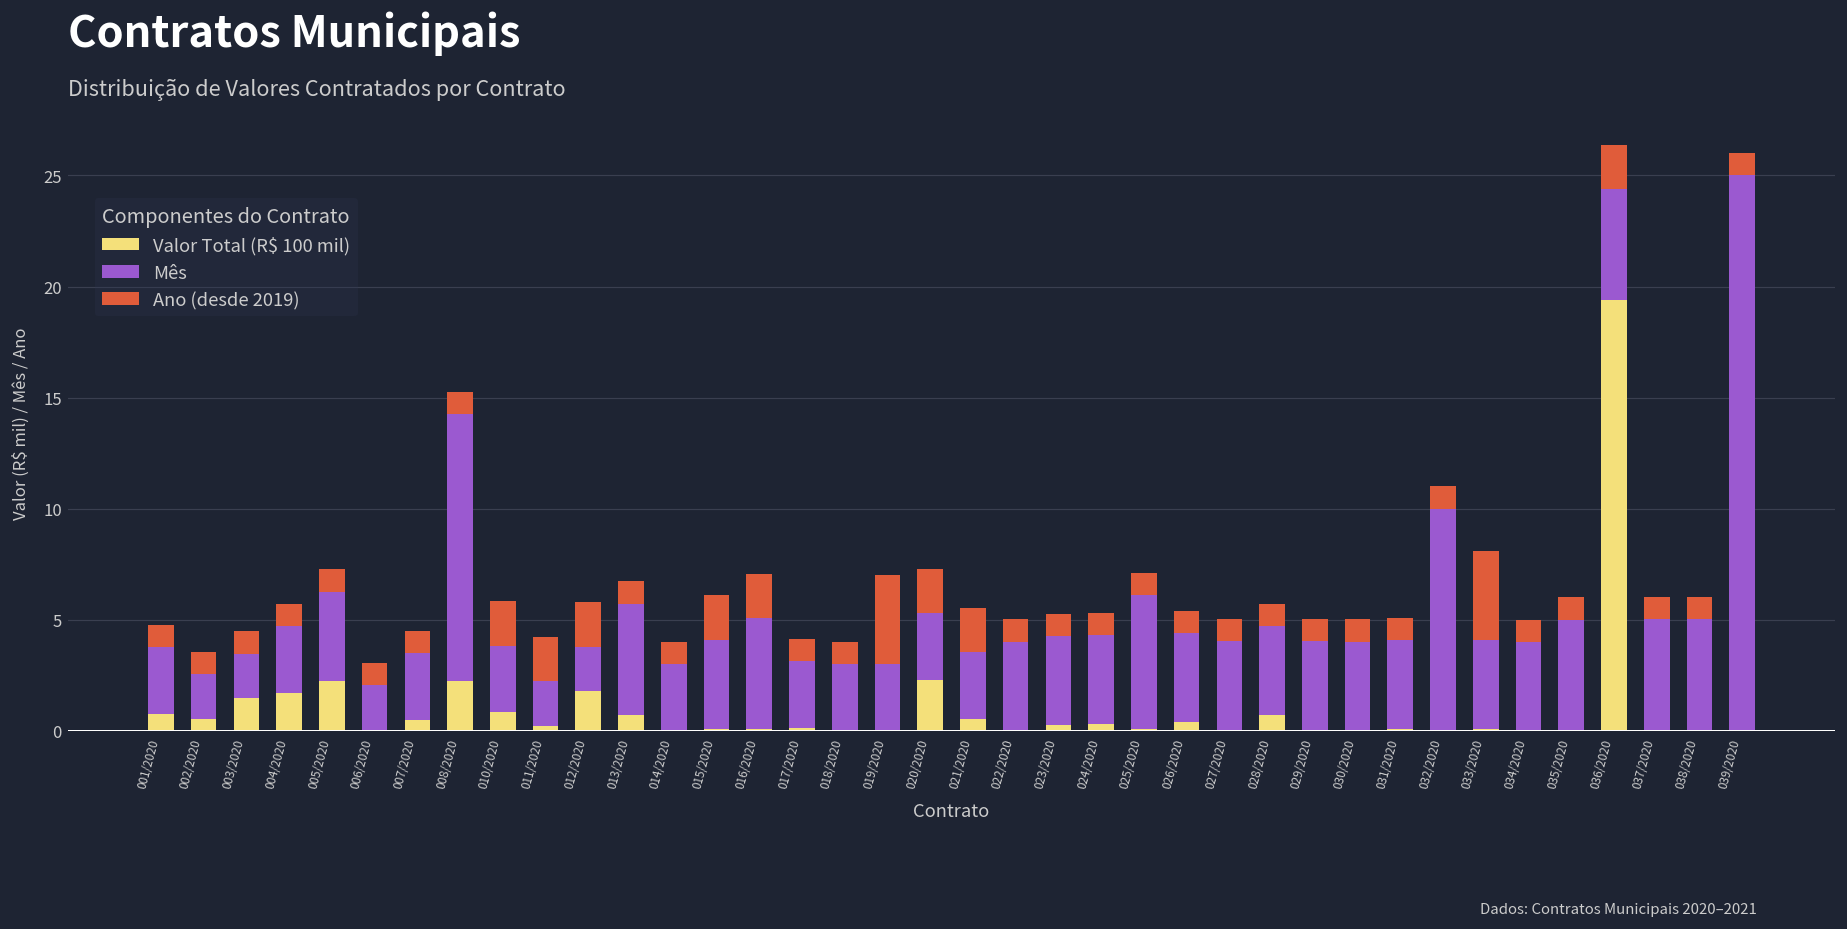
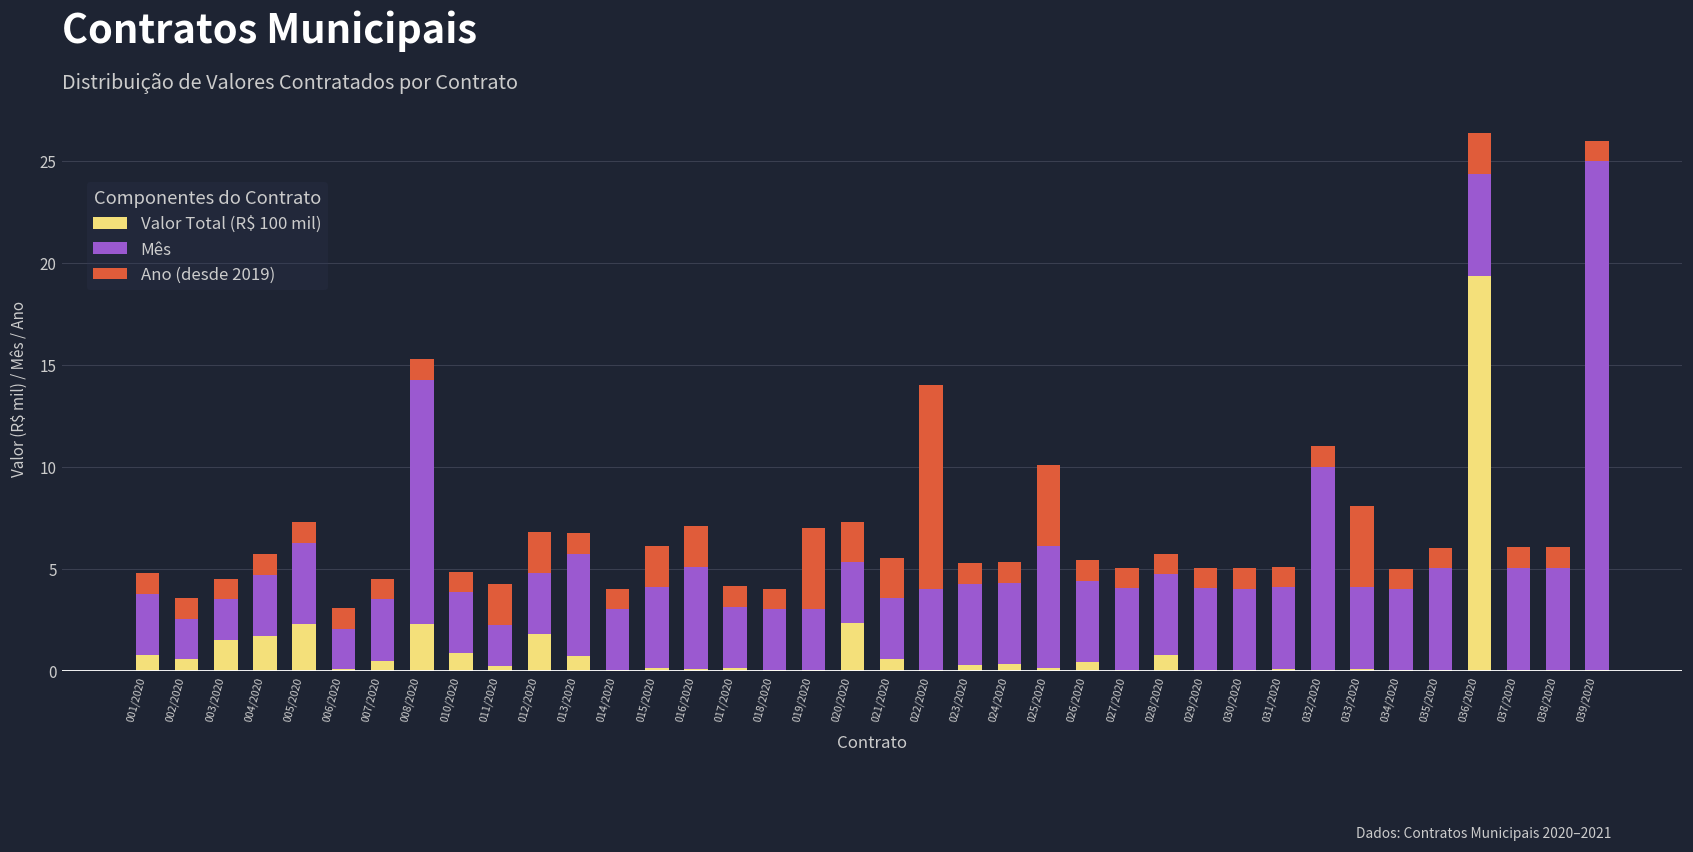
  {
    "Valor Total (R$ 100 mil)": {
      "001/2020": 0.8,
      "002/2020": 0.5,
      "003/2020": 1.5,
      "004/2020": 1.7,
      "005/2020": 2.3,
      "007/2020": 0.5,
      "008/2020": 2.3,
      "010/2020": 0.8,
      "011/2020": 0.2,
      "012/2020": 1.8,
      "013/2020": 0.7,
      "020/2020": 2.3,
      "021/2020": 0.5,
      "023/2020": 0.3,
      "024/2020": 0.3,
      "026/2020": 0.4,
      "028/2020": 0.7,
      "036/2020": 19.4
    },
    "Mês": {
      "001/2020": 3,
      "002/2020": 2,
      "003/2020": 2,
      "004/2020": 3,
      "005/2020": 4,
      "006/2020": 2,
      "007/2020": 3,
      "008/2020": 12,
      "010/2020": 3,
      "011/2020": 2,
-     "012/2020": 2,
+     "012/2020": 3,
      "013/2020": 5,
      "014/2020": 3,
      "015/2020": 4,
      "016/2020": 5,
      "017/2020": 3,
      "018/2020": 3,
      "019/2020": 3,
      "020/2020": 3,
      "021/2020": 3,
      "022/2020": 4,
      "023/2020": 4,
      "024/2020": 4,
      "025/2020": 6,
      "026/2020": 4,
      "027/2020": 4,
      "028/2020": 4,
      "029/2020": 4,
      "030/2020": 4,
      "031/2020": 4,
      "032/2020": 10,
      "033/2020": 4,
      "034/2020": 4,
      "035/2020": 5,
      "036/2020": 5,
      "037/2020": 5,
      "038/2020": 5,
      "039/2020": 25
    },
    "Ano (desde 2019)": {
      "001/2020": 1.0,
      "002/2020": 1.0,
      "003/2020": 1.0,
      "004/2020": 1.0,
      "005/2020": 1.0,
      "006/2020": 1.0,
      "007/2020": 1.0,
      "008/2020": 1.0,
-     "010/2020": 2.0,
+     "010/2020": 1.0,
      "011/2020": 2.0,
      "012/2020": 2.0,
      "013/2020": 1.0,
      "014/2020": 1.0,
      "015/2020": 2.0,
      "016/2020": 2.0,
      "017/2020": 1.0,
      "018/2020": 1.0,
      "019/2020": 4.0,
      "020/2020": 2.0,
      "021/2020": 2.0,
-     "022/2020": 1.0,
+     "022/2020": 10.0,
      "023/2020": 1.0,
      "024/2020": 1.0,
-     "025/2020": 1.0,
+     "025/2020": 4.0,
      "026/2020": 1.0,
      "027/2020": 1.0,
      "028/2020": 1.0,
      "029/2020": 1.0,
      "030/2020": 1.0,
      "031/2020": 1.0,
      "032/2020": 1.0,
      "033/2020": 4.0,
      "034/2020": 1.0,
      "035/2020": 1.0,
      "036/2020": 2.0,
      "037/2020": 1.0,
      "038/2020": 1.0,
      "039/2020": 1.0
    }
  }
